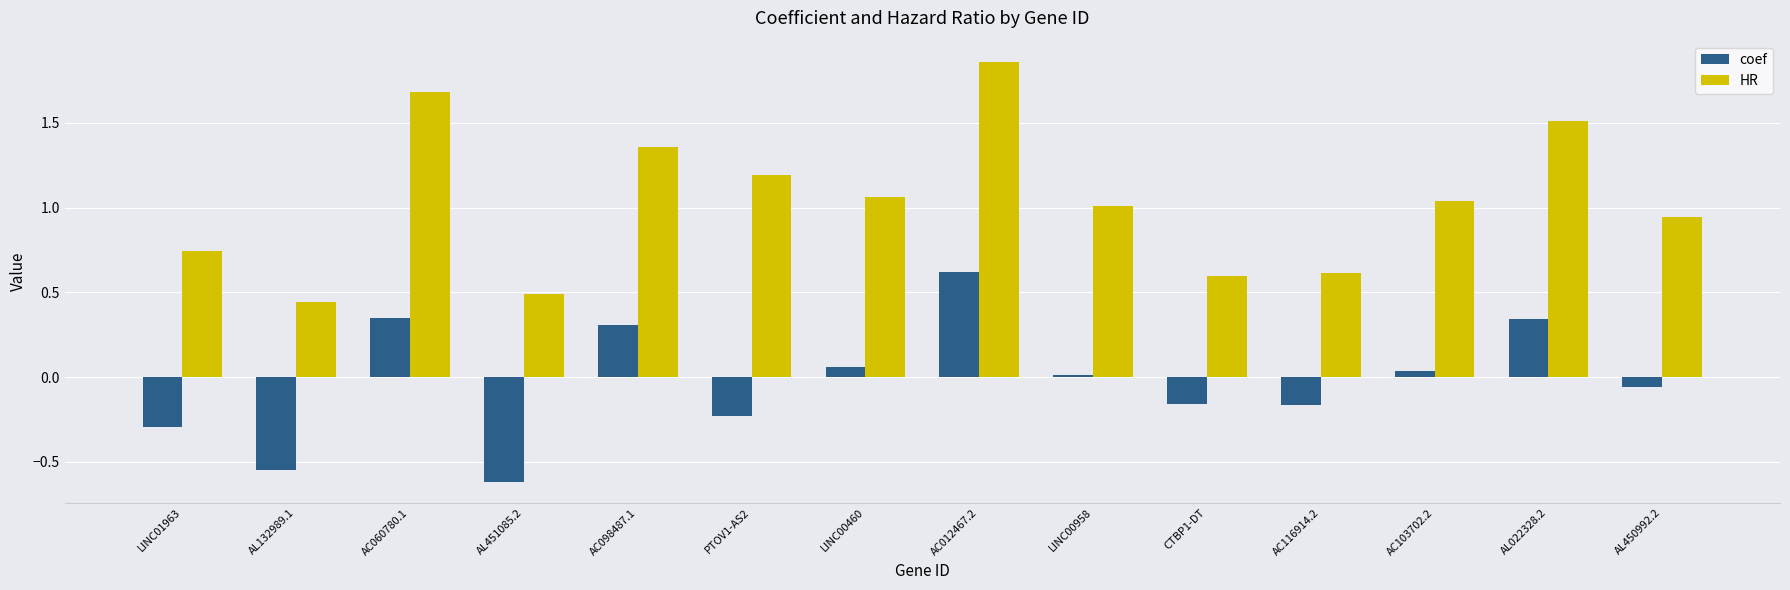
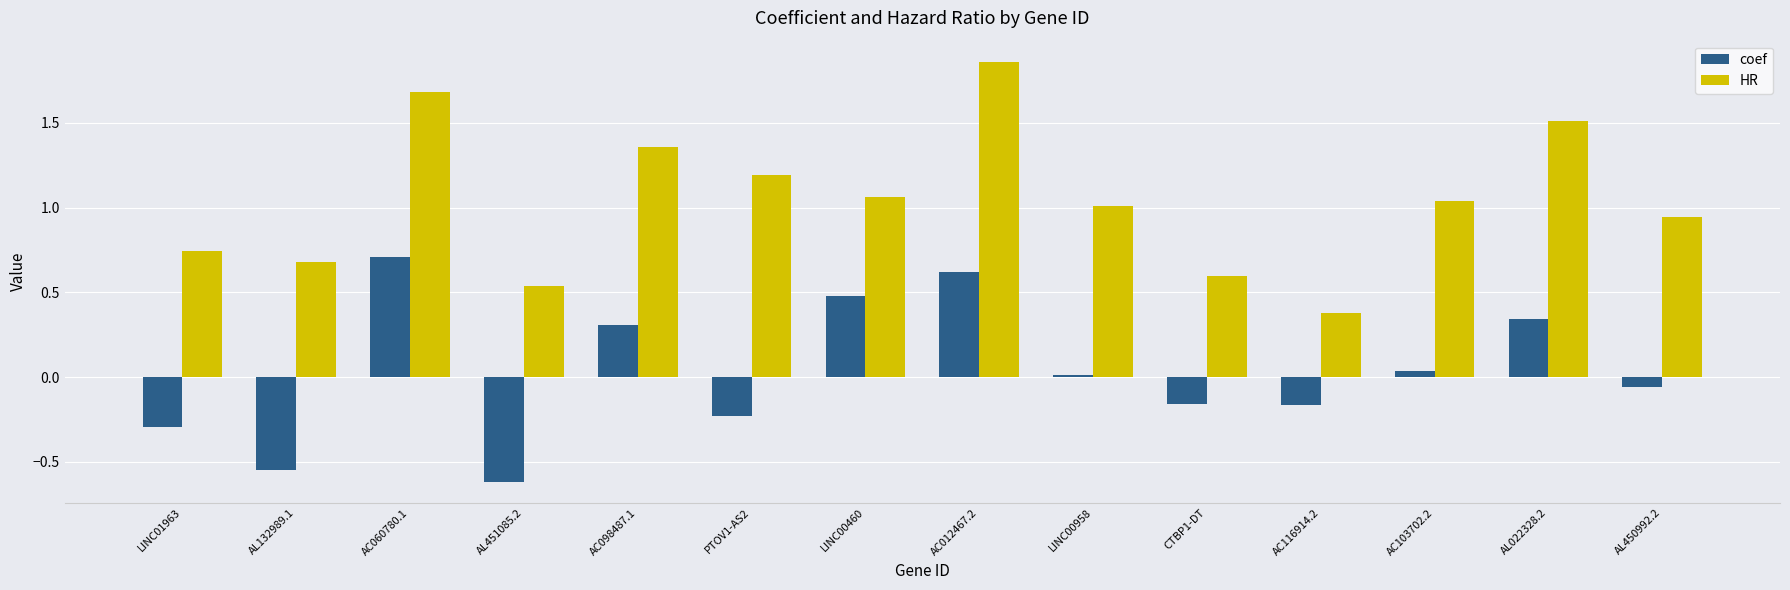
  {
    "coef": {
      "LINC01963": -0.29,
      "AL132989.1": -0.55,
-     "AC060780.1": 0.35,
+     "AC060780.1": 0.71,
      "AL451085.2": -0.62,
      "AC098487.1": 0.31,
      "PTOV1-AS2": -0.23,
-     "LINC00460": 0.06,
+     "LINC00460": 0.48,
      "AC012467.2": 0.62,
      "CTBP1-DT": -0.16,
      "AC116914.2": -0.17,
      "AC103702.2": 0.04,
      "AL022328.2": 0.34,
      "AL450992.2": -0.06
    },
    "HR": {
      "LINC01963": 0.74,
-     "AL132989.1": 0.44,
+     "AL132989.1": 0.68,
      "AC060780.1": 1.68,
-     "AL451085.2": 0.49,
+     "AL451085.2": 0.54,
      "AC098487.1": 1.36,
      "PTOV1-AS2": 1.19,
      "LINC00460": 1.06,
      "AC012467.2": 1.86,
      "LINC00958": 1.01,
      "CTBP1-DT": 0.59,
-     "AC116914.2": 0.61,
+     "AC116914.2": 0.38,
      "AC103702.2": 1.04,
      "AL022328.2": 1.51,
      "AL450992.2": 0.94
    }
  }
